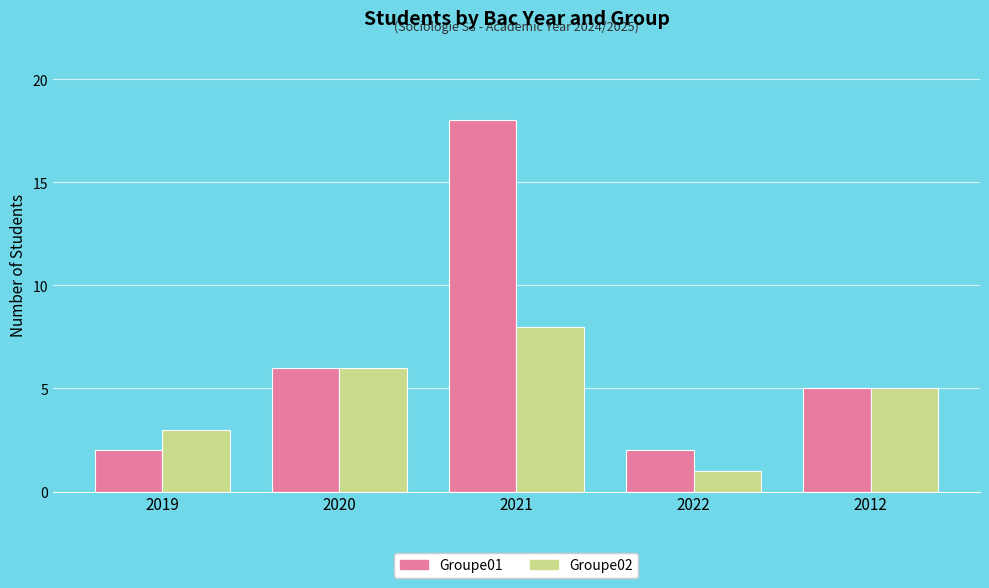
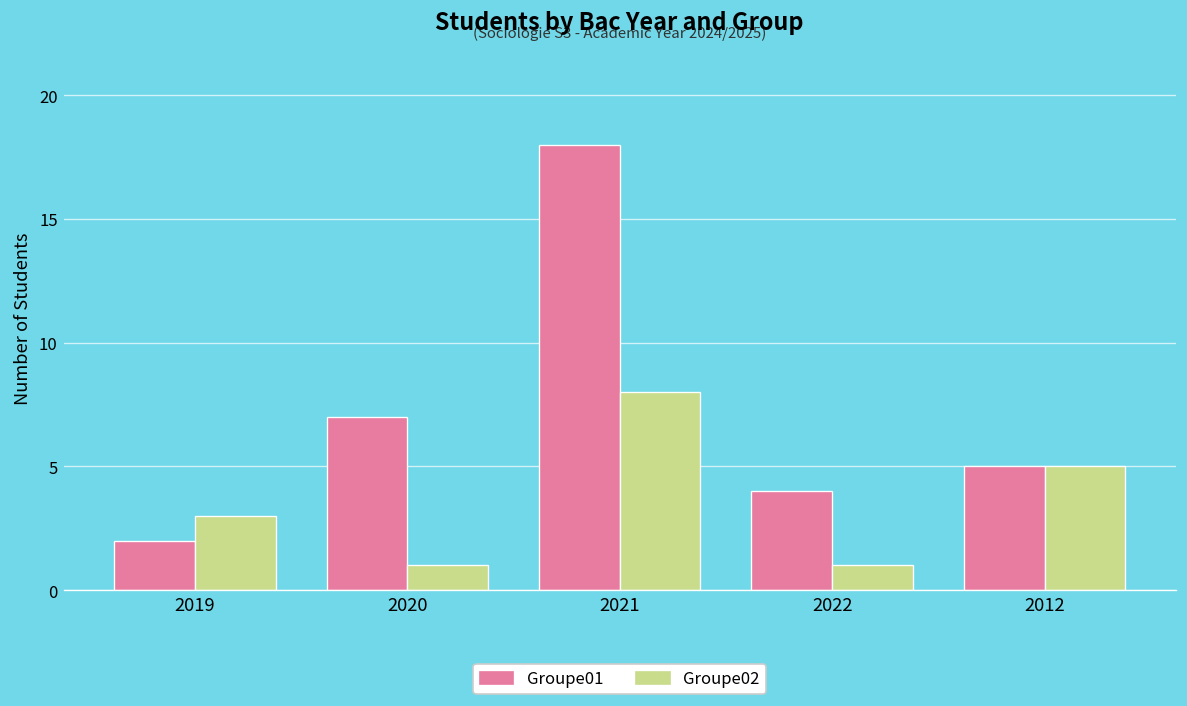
  {
    "Groupe01": {
      "2019": 2,
-     "2020": 6,
+     "2020": 7,
      "2021": 18,
-     "2022": 2,
+     "2022": 4,
      "2012": 5
    },
    "Groupe02": {
      "2019": 3,
-     "2020": 6,
+     "2020": 1,
      "2021": 8,
      "2022": 1,
      "2012": 5
    }
  }
